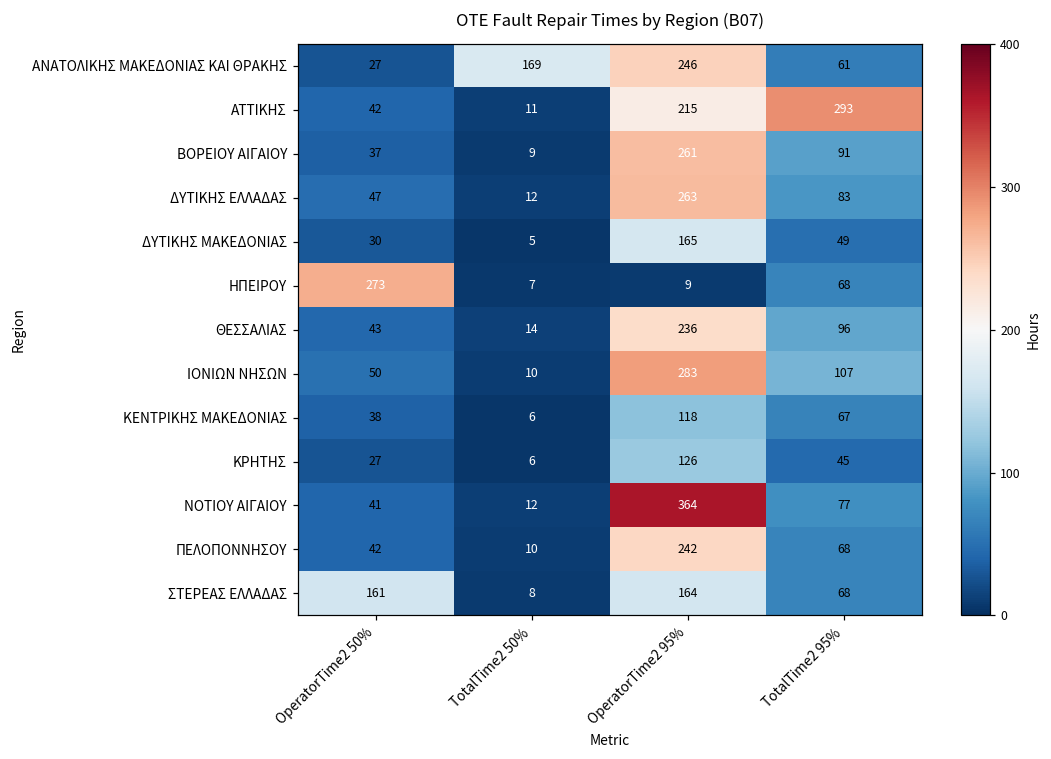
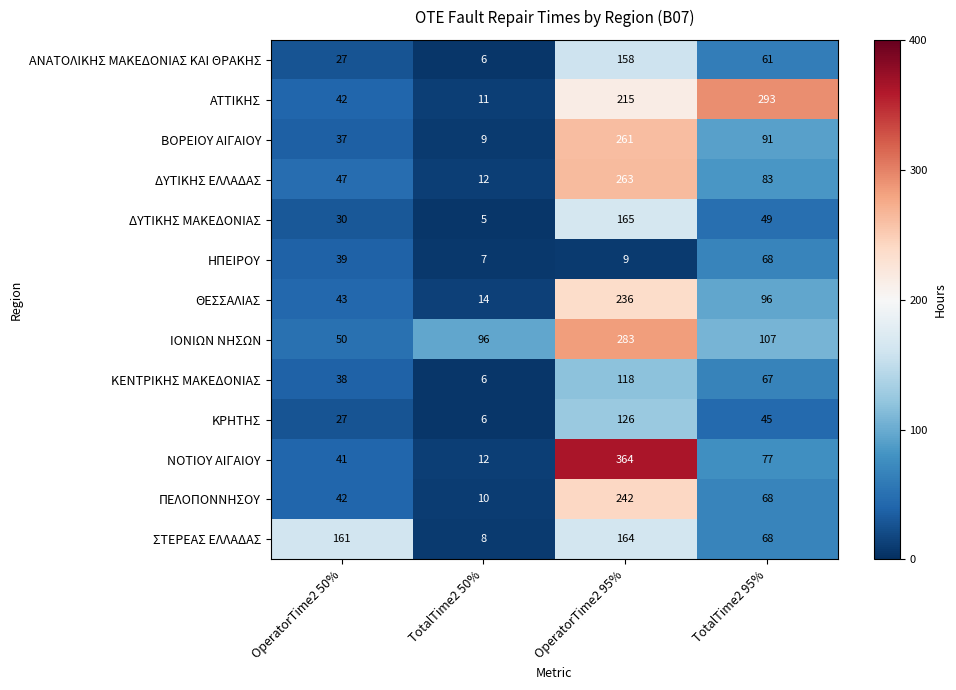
  {
    "ΑΝΑΤΟΛΙΚΗΣ ΜΑΚΕΔΟΝΙΑΣ ΚΑΙ ΘΡΑΚΗΣ": {
      "OperatorTime2 50%": 27,
-     "TotalTime2 50%": 169,
-     "OperatorTime2 95%": 246,
+     "TotalTime2 50%": 6,
+     "OperatorTime2 95%": 158,
      "TotalTime2 95%": 61
    },
    "ΑΤΤΙΚΗΣ": {
      "OperatorTime2 50%": 42,
      "TotalTime2 50%": 11,
      "OperatorTime2 95%": 215,
      "TotalTime2 95%": 293
    },
    "ΒΟΡΕΙΟΥ ΑΙΓΑΙΟΥ": {
      "OperatorTime2 50%": 37,
      "TotalTime2 50%": 9,
      "OperatorTime2 95%": 261,
      "TotalTime2 95%": 91
    },
    "ΔΥΤΙΚΗΣ ΕΛΛΑΔΑΣ": {
      "OperatorTime2 50%": 47,
      "TotalTime2 50%": 12,
      "OperatorTime2 95%": 263,
      "TotalTime2 95%": 83
    },
    "ΔΥΤΙΚΗΣ ΜΑΚΕΔΟΝΙΑΣ": {
      "OperatorTime2 50%": 30,
      "TotalTime2 50%": 5,
      "OperatorTime2 95%": 165,
      "TotalTime2 95%": 49
    },
    "ΗΠΕΙΡΟΥ": {
-     "OperatorTime2 50%": 273,
+     "OperatorTime2 50%": 39,
      "TotalTime2 50%": 7,
      "OperatorTime2 95%": 9,
      "TotalTime2 95%": 68
    },
    "ΘΕΣΣΑΛΙΑΣ": {
      "OperatorTime2 50%": 43,
      "TotalTime2 50%": 14,
      "OperatorTime2 95%": 236,
      "TotalTime2 95%": 96
    },
    "ΙΟΝΙΩΝ ΝΗΣΩΝ": {
      "OperatorTime2 50%": 50,
-     "TotalTime2 50%": 10,
+     "TotalTime2 50%": 96,
      "OperatorTime2 95%": 283,
      "TotalTime2 95%": 107
    },
    "ΚΕΝΤΡΙΚΗΣ ΜΑΚΕΔΟΝΙΑΣ": {
      "OperatorTime2 50%": 38,
      "TotalTime2 50%": 6,
      "OperatorTime2 95%": 118,
      "TotalTime2 95%": 67
    },
    "ΚΡΗΤΗΣ": {
      "OperatorTime2 50%": 27,
      "TotalTime2 50%": 6,
      "OperatorTime2 95%": 126,
      "TotalTime2 95%": 45
    },
    "ΝΟΤΙΟΥ ΑΙΓΑΙΟΥ": {
      "OperatorTime2 50%": 41,
      "TotalTime2 50%": 12,
      "OperatorTime2 95%": 364,
      "TotalTime2 95%": 77
    },
    "ΠΕΛΟΠΟΝΝΗΣΟΥ": {
      "OperatorTime2 50%": 42,
      "TotalTime2 50%": 10,
      "OperatorTime2 95%": 242,
      "TotalTime2 95%": 68
    },
    "ΣΤΕΡΕΑΣ ΕΛΛΑΔΑΣ": {
      "OperatorTime2 50%": 161,
      "TotalTime2 50%": 8,
      "OperatorTime2 95%": 164,
      "TotalTime2 95%": 68
    }
  }
